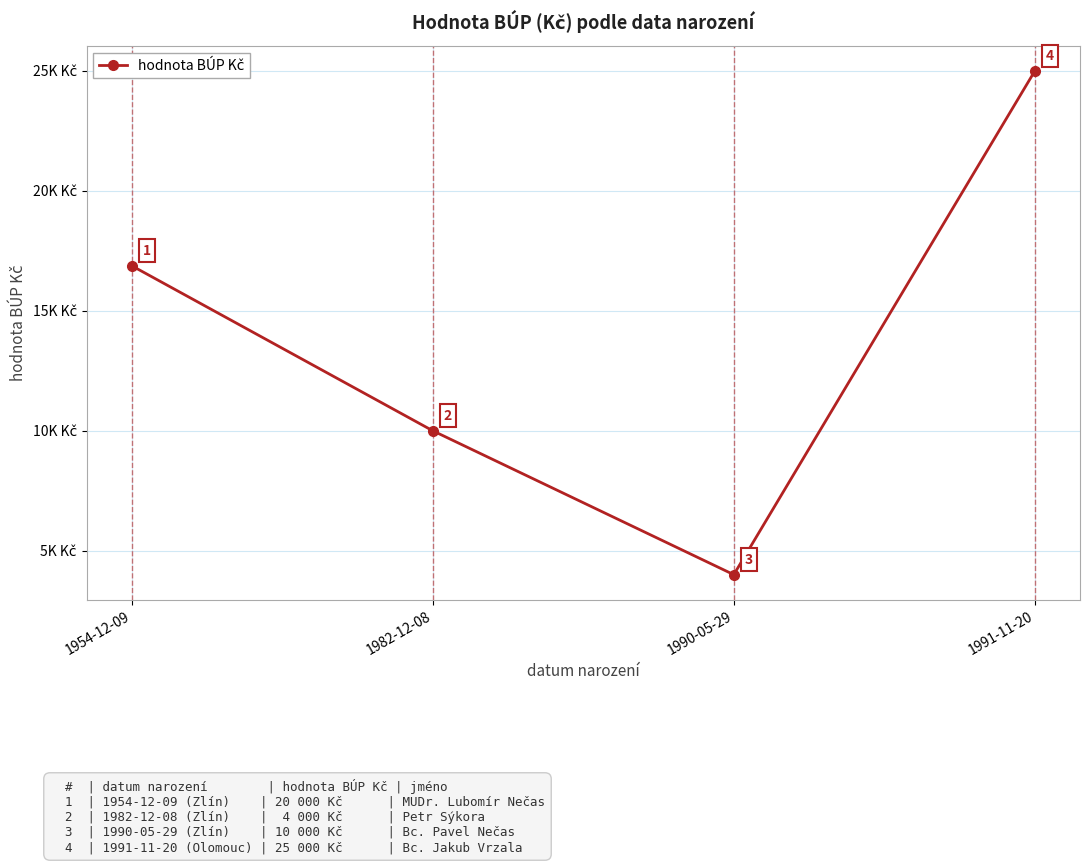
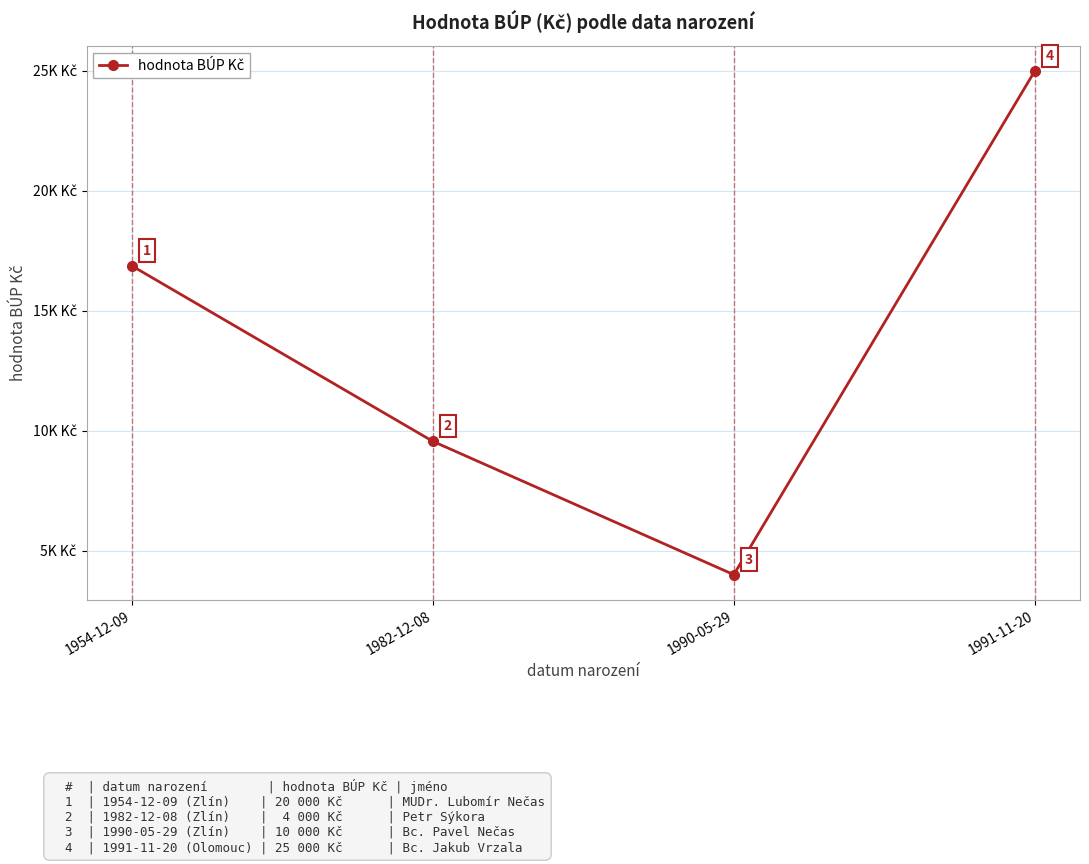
  {
-   "1982-12-08": "10.0K Kč"
+   "1982-12-08": "9.6K Kč"
  }
